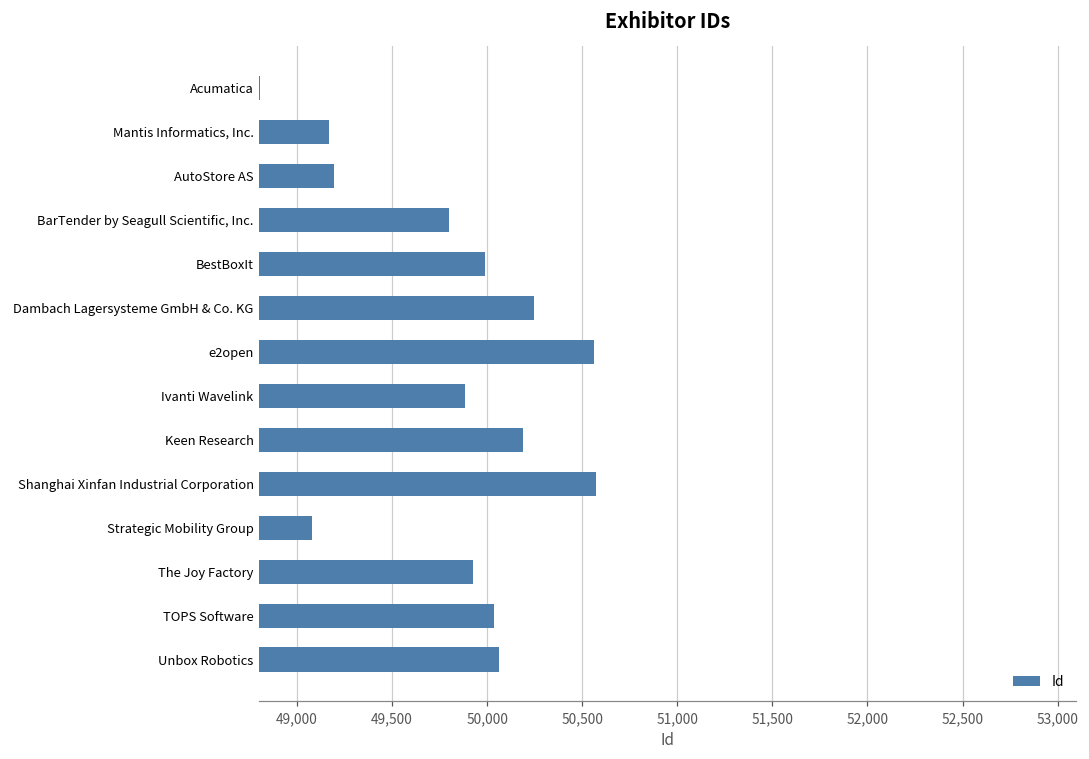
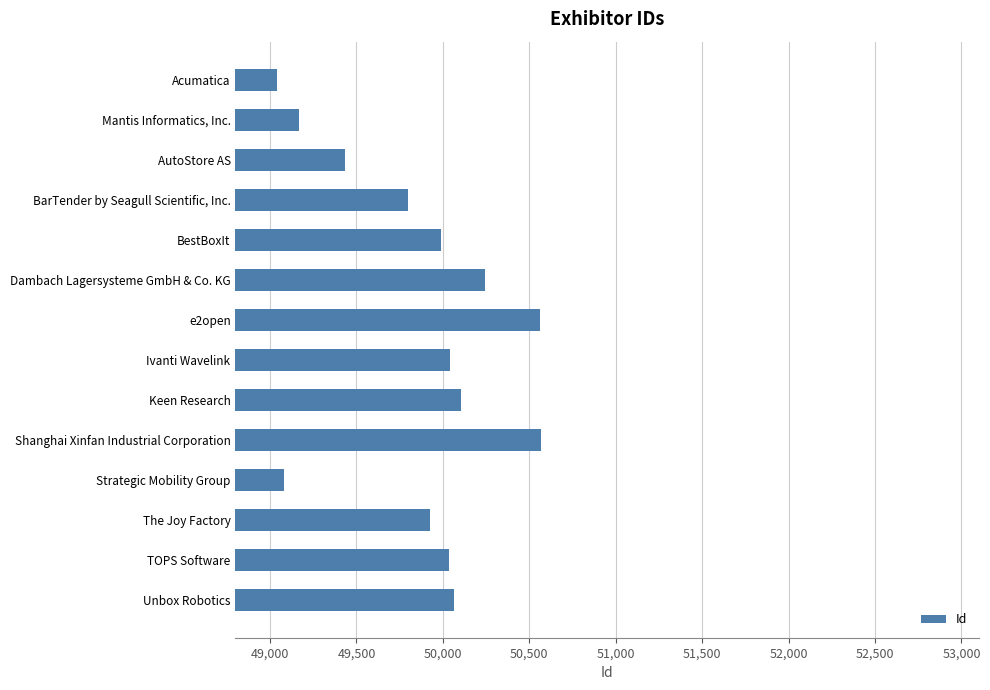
  {
-   "Acumatica": "48,800",
+   "Acumatica": "49,040",
    "Mantis Informatics, Inc.": "49,170",
-   "AutoStore AS": "49,200",
+   "AutoStore AS": "49,430",
    "BarTender by Seagull Scientific, Inc.": "49,800",
    "BestBoxIt": "49,990",
    "Dambach Lagersysteme GmbH & Co. KG": "50,250",
    "e2open": "50,560",
-   "Ivanti Wavelink": "49,880",
-   "Keen Research": "50,190",
+   "Ivanti Wavelink": "50,040",
+   "Keen Research": "50,100",
    "Shanghai Xinfan Industrial Corporation": "50,570",
    "Strategic Mobility Group": "49,080",
    "The Joy Factory": "49,920",
    "TOPS Software": "50,040",
    "Unbox Robotics": "50,060"
  }
